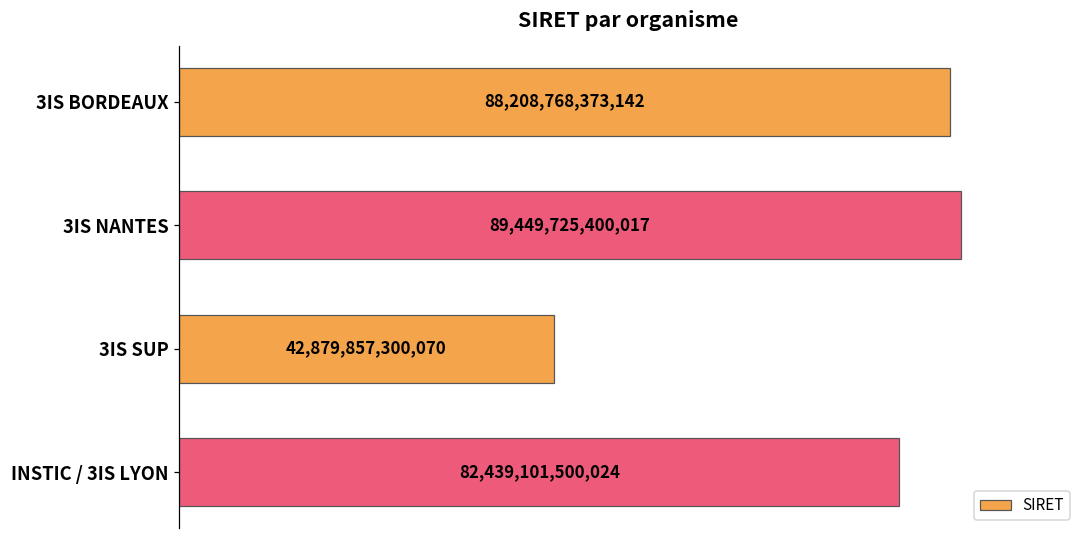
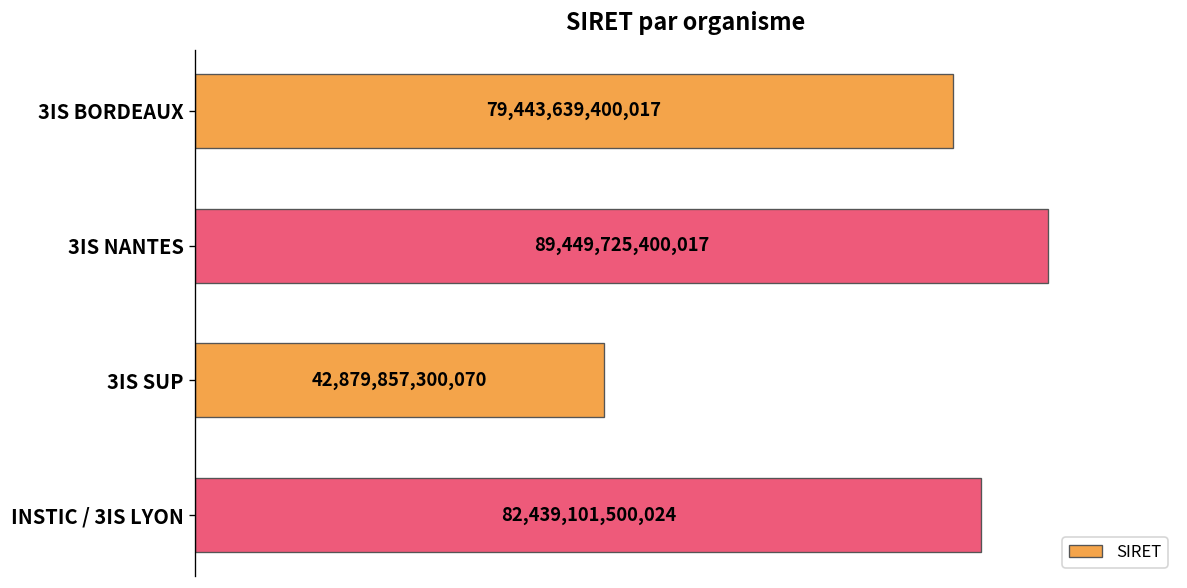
  {
-   "3IS BORDEAUX": "88,208,768,373,142",
+   "3IS BORDEAUX": "79,443,639,400,017",
    "3IS NANTES": "89,449,725,400,017",
    "3IS SUP": "42,879,857,300,070",
    "INSTIC / 3IS LYON": "82,439,101,500,024"
  }
